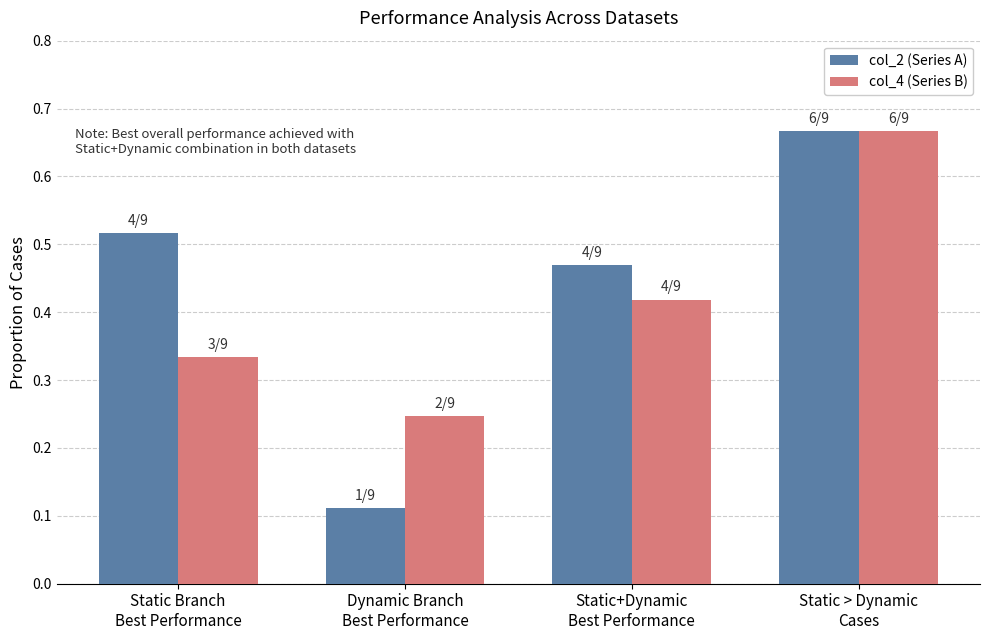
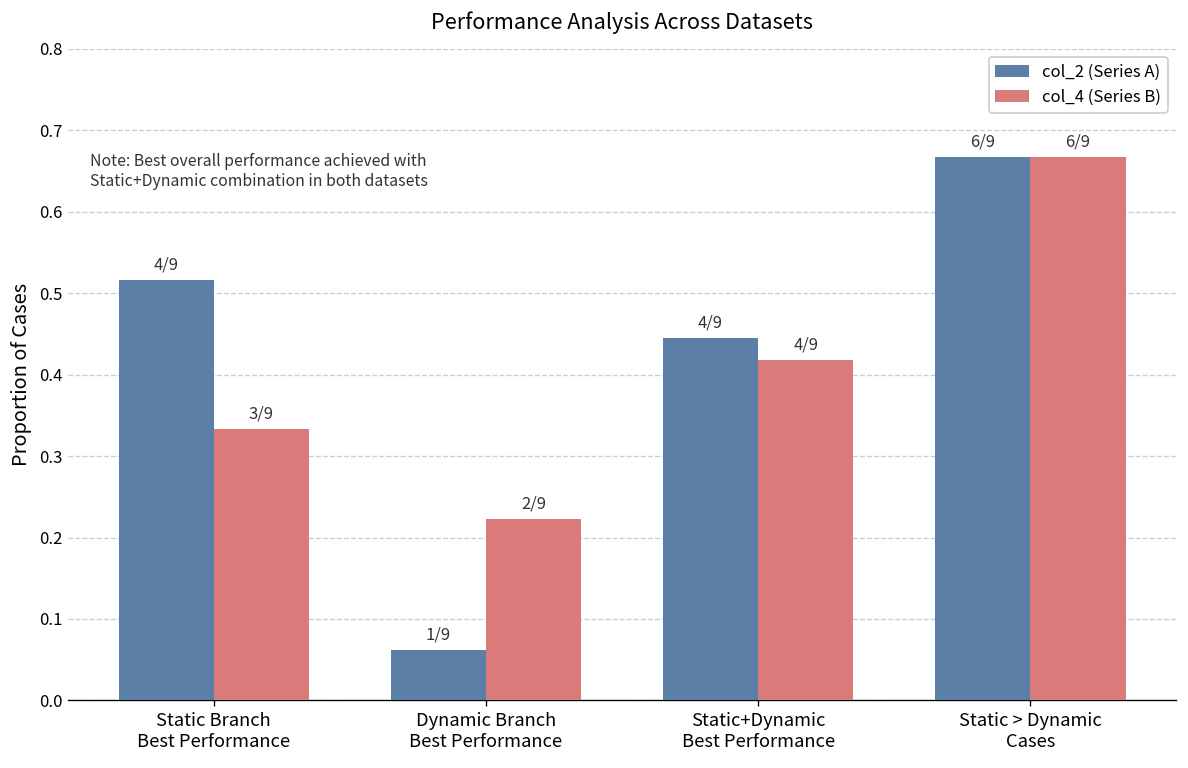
  {
    "col_2 (Series A)": {
-     "Dynamic Branch Best Performance": 0.11,
-     "Static+Dynamic Best Performance": 0.47
+     "Dynamic Branch Best Performance": 0.06,
+     "Static+Dynamic Best Performance": 0.44
    },
    "col_4 (Series B)": {
-     "Dynamic Branch Best Performance": 0.25
+     "Dynamic Branch Best Performance": 0.22
    }
  }
